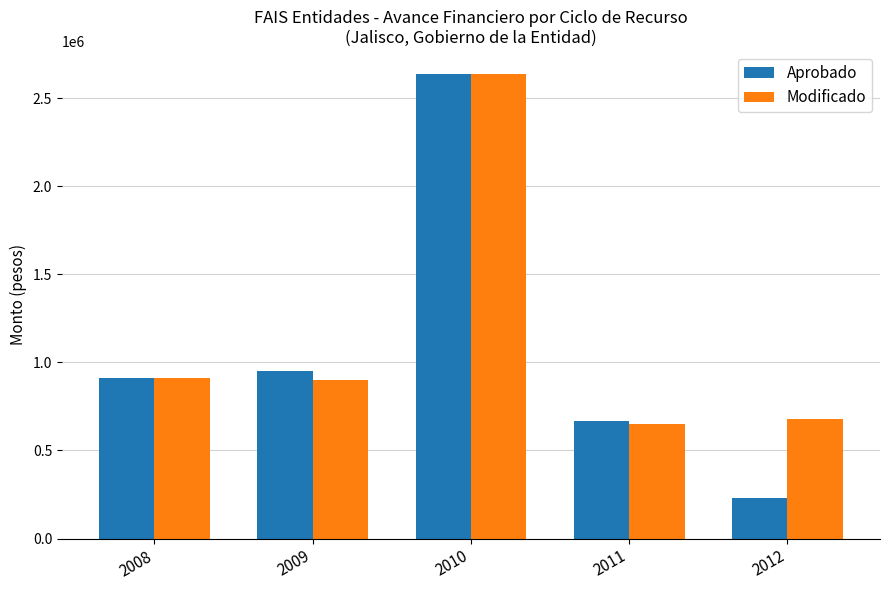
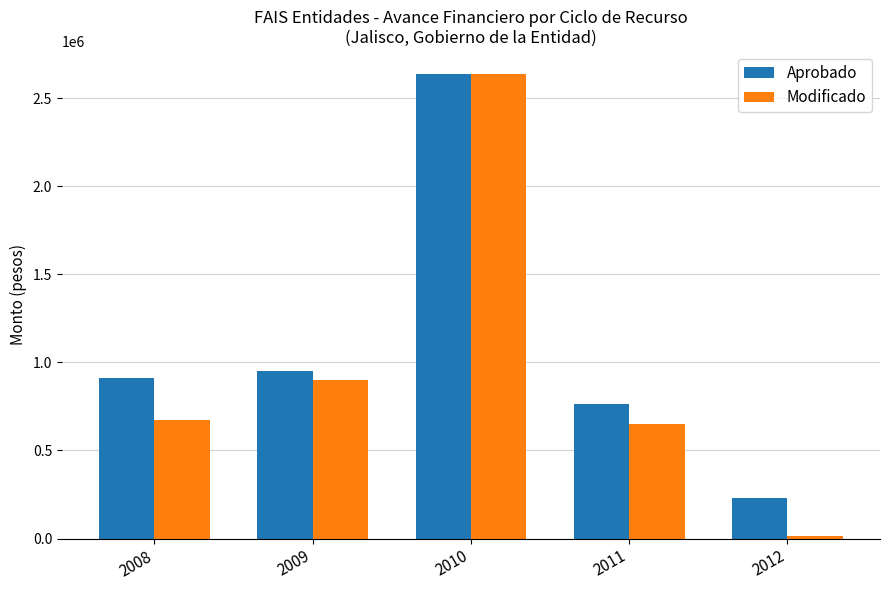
  {
    "Aprobado": {
      "2008": 910000,
      "2009": 950000,
      "2010": 2640000,
-     "2011": 670000,
+     "2011": 760000,
      "2012": 230000
    },
    "Modificado": {
-     "2008": 910000,
+     "2008": 670000,
      "2009": 900000,
      "2010": 2640000,
      "2011": 650000,
-     "2012": 680000
+     "2012": 10000
    }
  }
